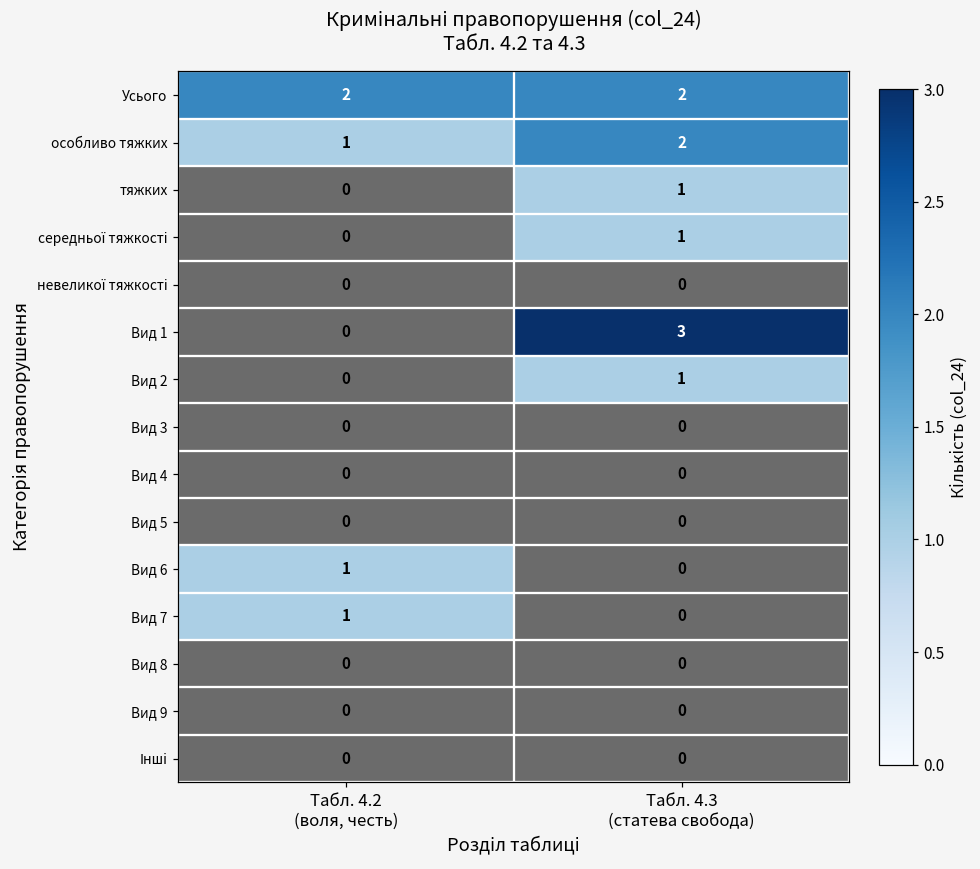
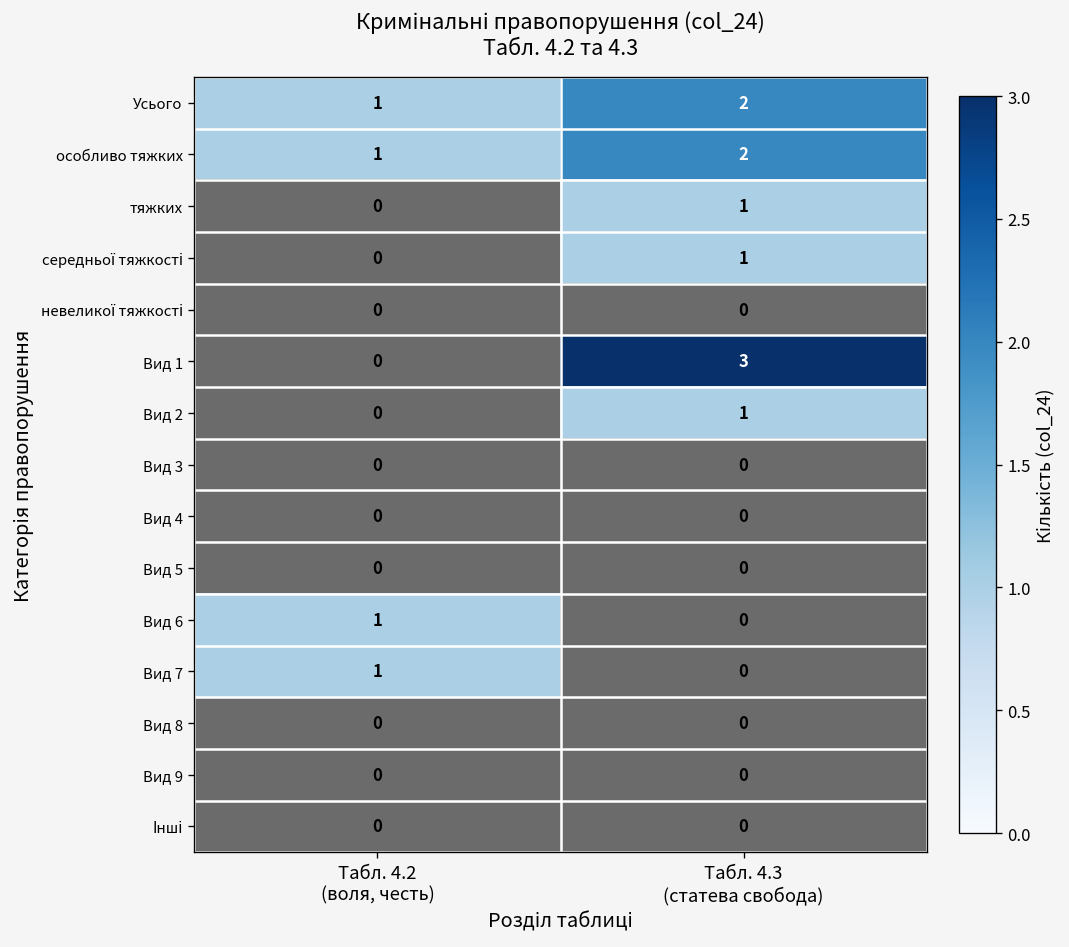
  {
    "Усього": {
-     "Табл. 4.2 (воля, честь)": 2,
+     "Табл. 4.2 (воля, честь)": 1,
      "Табл. 4.3 (статева свобода)": 2
    },
    "особливо тяжких": {
      "Табл. 4.2 (воля, честь)": 1,
      "Табл. 4.3 (статева свобода)": 2
    },
    "тяжких": {
      "Табл. 4.3 (статева свобода)": 1
    },
    "середньої тяжкості": {
      "Табл. 4.3 (статева свобода)": 1
    },
    "Вид 1": {
      "Табл. 4.3 (статева свобода)": 3
    },
    "Вид 2": {
      "Табл. 4.3 (статева свобода)": 1
    },
    "Вид 6": {
      "Табл. 4.2 (воля, честь)": 1
    },
    "Вид 7": {
      "Табл. 4.2 (воля, честь)": 1
    }
  }
